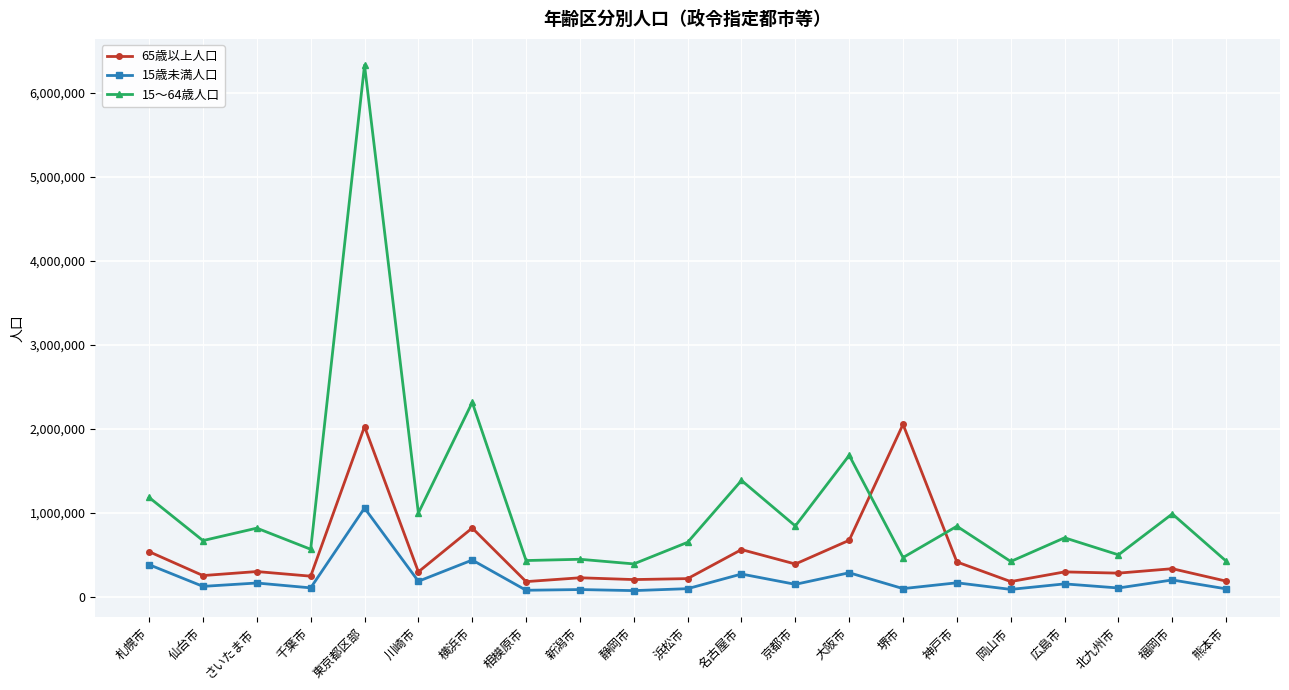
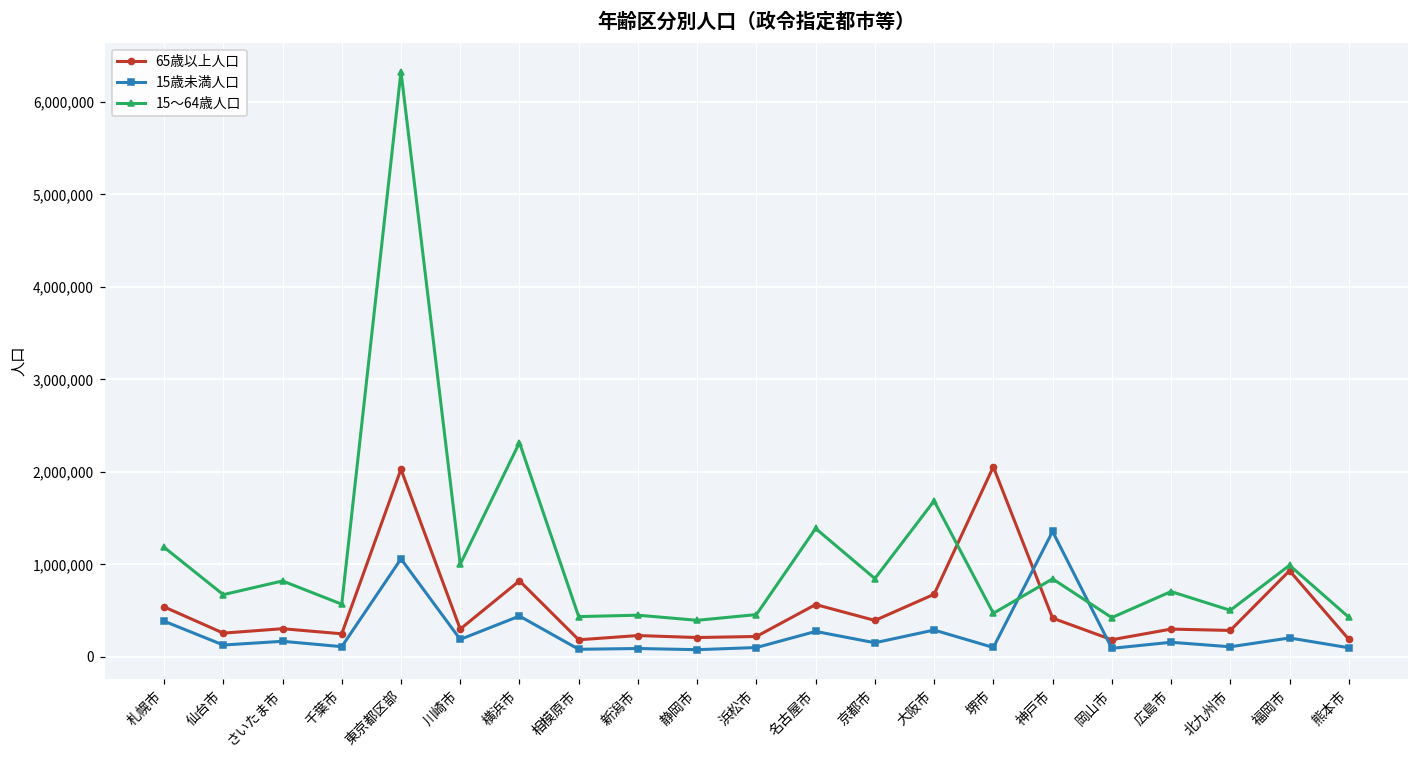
  {
    "65歳以上人口": {
      "札幌市": "500,000",
      "仙台市": "300,000",
      "さいたま市": "300,000",
      "千葉市": "200,000",
      "東京都区部": "2,000,000",
      "川崎市": "300,000",
      "横浜市": "800,000",
      "相模原市": "200,000",
      "新潟市": "200,000",
      "静岡市": "200,000",
      "浜松市": "200,000",
      "名古屋市": "600,000",
      "京都市": "400,000",
      "大阪市": "700,000",
      "堺市": "2,100,000",
      "神戸市": "400,000",
      "岡山市": "200,000",
      "広島市": "300,000",
      "北九州市": "300,000",
-     "福岡市": "300,000",
+     "福岡市": "900,000",
      "熊本市": "200,000"
    },
    "15歳未満人口": {
      "札幌市": "400,000",
      "仙台市": "100,000",
      "さいたま市": "200,000",
      "千葉市": "100,000",
      "東京都区部": "1,100,000",
      "川崎市": "200,000",
      "横浜市": "400,000",
      "相模原市": "100,000",
      "新潟市": "100,000",
      "静岡市": "100,000",
      "浜松市": "100,000",
      "名古屋市": "300,000",
      "京都市": "200,000",
      "大阪市": "300,000",
      "堺市": "100,000",
-     "神戸市": "200,000",
+     "神戸市": "1,400,000",
      "岡山市": "100,000",
      "広島市": "200,000",
      "北九州市": "100,000",
      "福岡市": "200,000",
      "熊本市": "100,000"
    },
    "15～64歳人口": {
      "札幌市": "1,200,000",
      "仙台市": "700,000",
      "さいたま市": "800,000",
      "千葉市": "600,000",
      "東京都区部": "6,300,000",
      "川崎市": "1,000,000",
      "横浜市": "2,300,000",
      "相模原市": "400,000",
      "新潟市": "500,000",
      "静岡市": "400,000",
-     "浜松市": "700,000",
+     "浜松市": "500,000",
      "名古屋市": "1,400,000",
      "京都市": "800,000",
      "大阪市": "1,700,000",
      "堺市": "500,000",
      "神戸市": "800,000",
      "岡山市": "400,000",
      "広島市": "700,000",
      "北九州市": "500,000",
      "福岡市": "1,000,000",
      "熊本市": "400,000"
    }
  }
